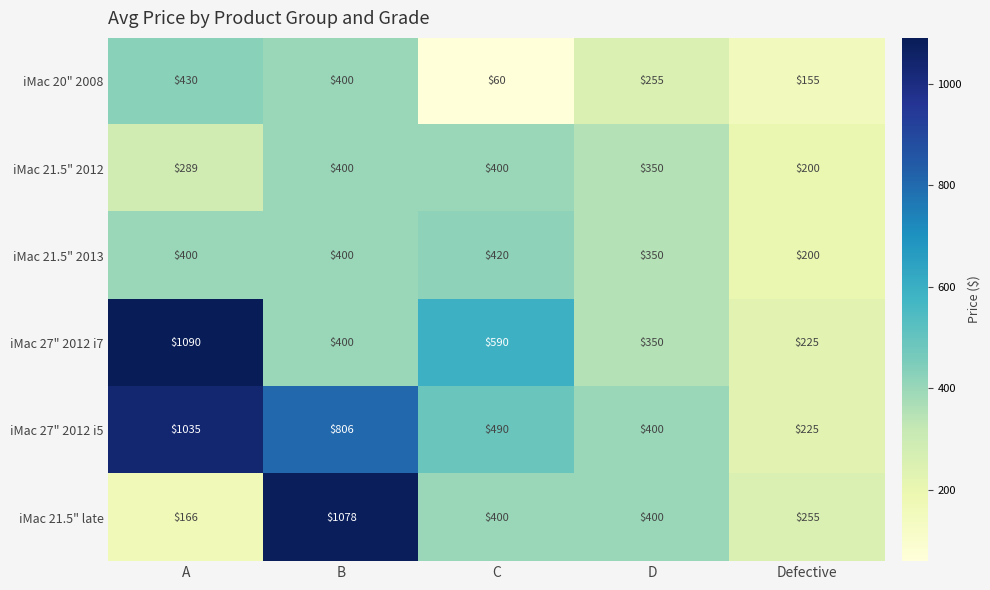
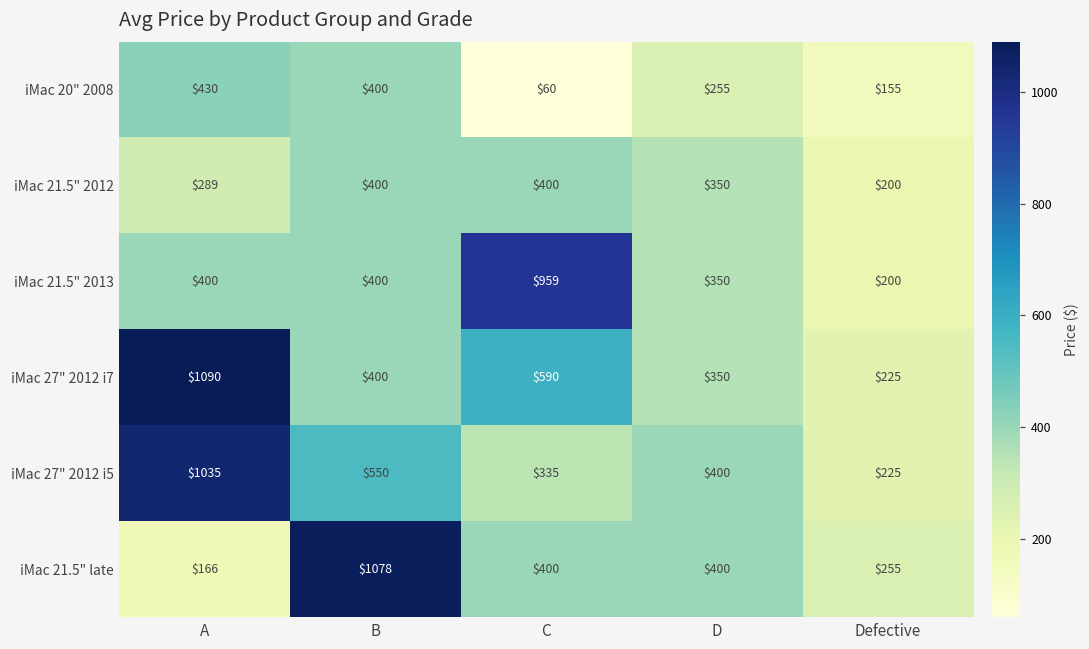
  {
    "iMac 20\" 2008": {
      "A": "$430",
      "B": "$400",
      "C": "$60",
      "D": "$255",
      "Defective": "$155"
    },
    "iMac 21.5\" 2012": {
      "A": "$289",
      "B": "$400",
      "C": "$400",
      "D": "$350",
      "Defective": "$200"
    },
    "iMac 21.5\" 2013": {
      "A": "$400",
      "B": "$400",
-     "C": "$420",
+     "C": "$959",
      "D": "$350",
      "Defective": "$200"
    },
    "iMac 27\" 2012 i7": {
      "A": "$1090",
      "B": "$400",
      "C": "$590",
      "D": "$350",
      "Defective": "$225"
    },
    "iMac 27\" 2012 i5": {
      "A": "$1035",
-     "B": "$806",
-     "C": "$490",
+     "B": "$550",
+     "C": "$335",
      "D": "$400",
      "Defective": "$225"
    },
    "iMac 21.5\" late": {
      "A": "$166",
      "B": "$1078",
      "C": "$400",
      "D": "$400",
      "Defective": "$255"
    }
  }
